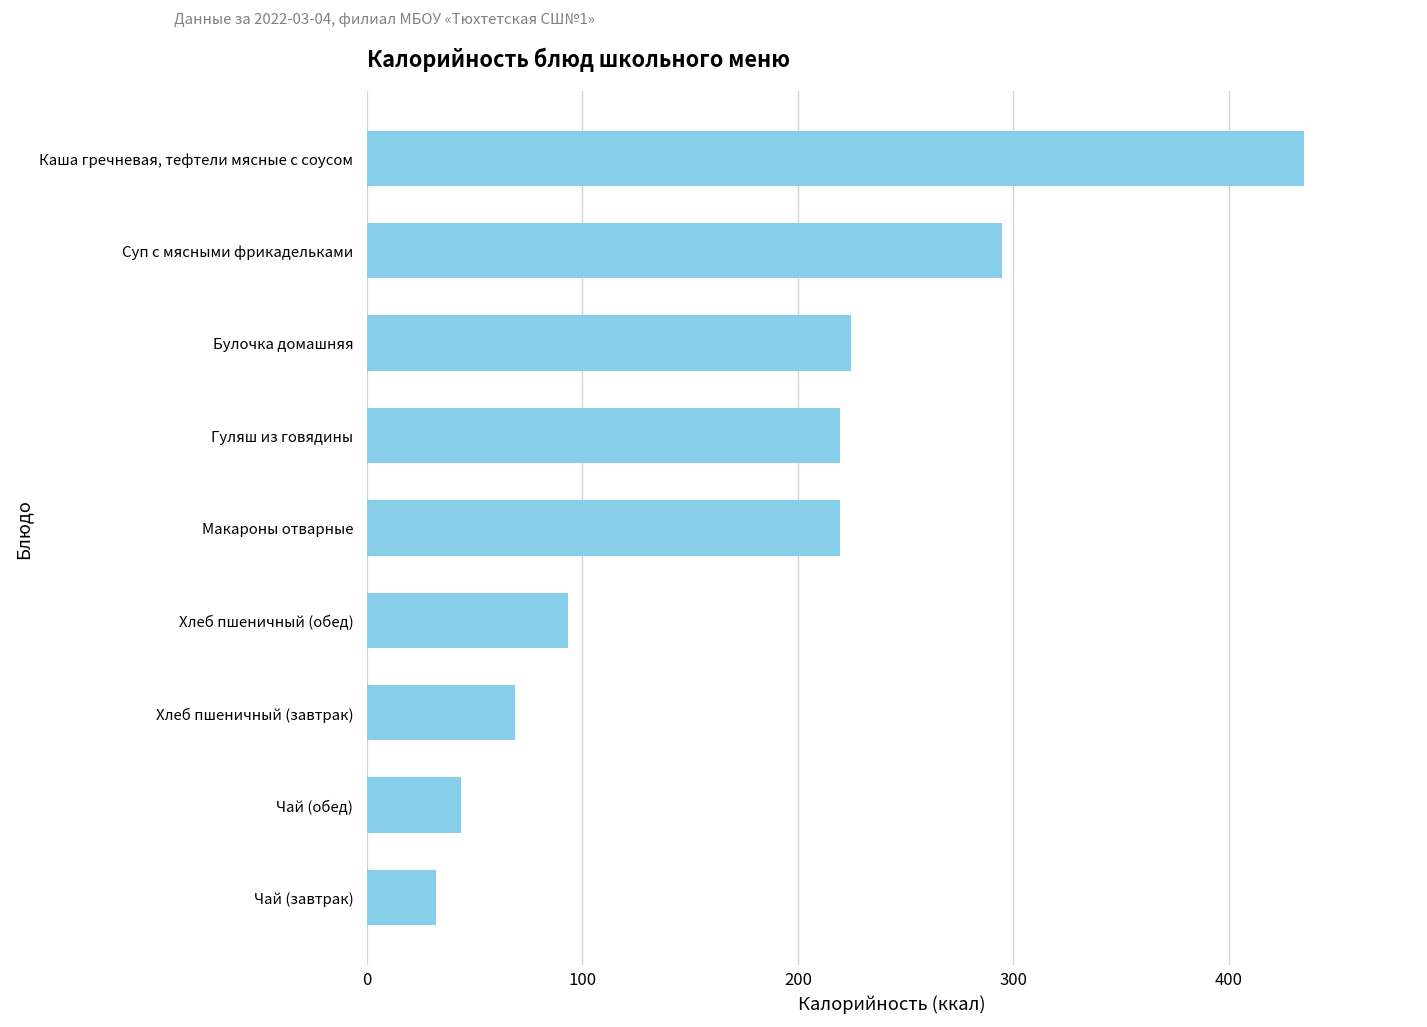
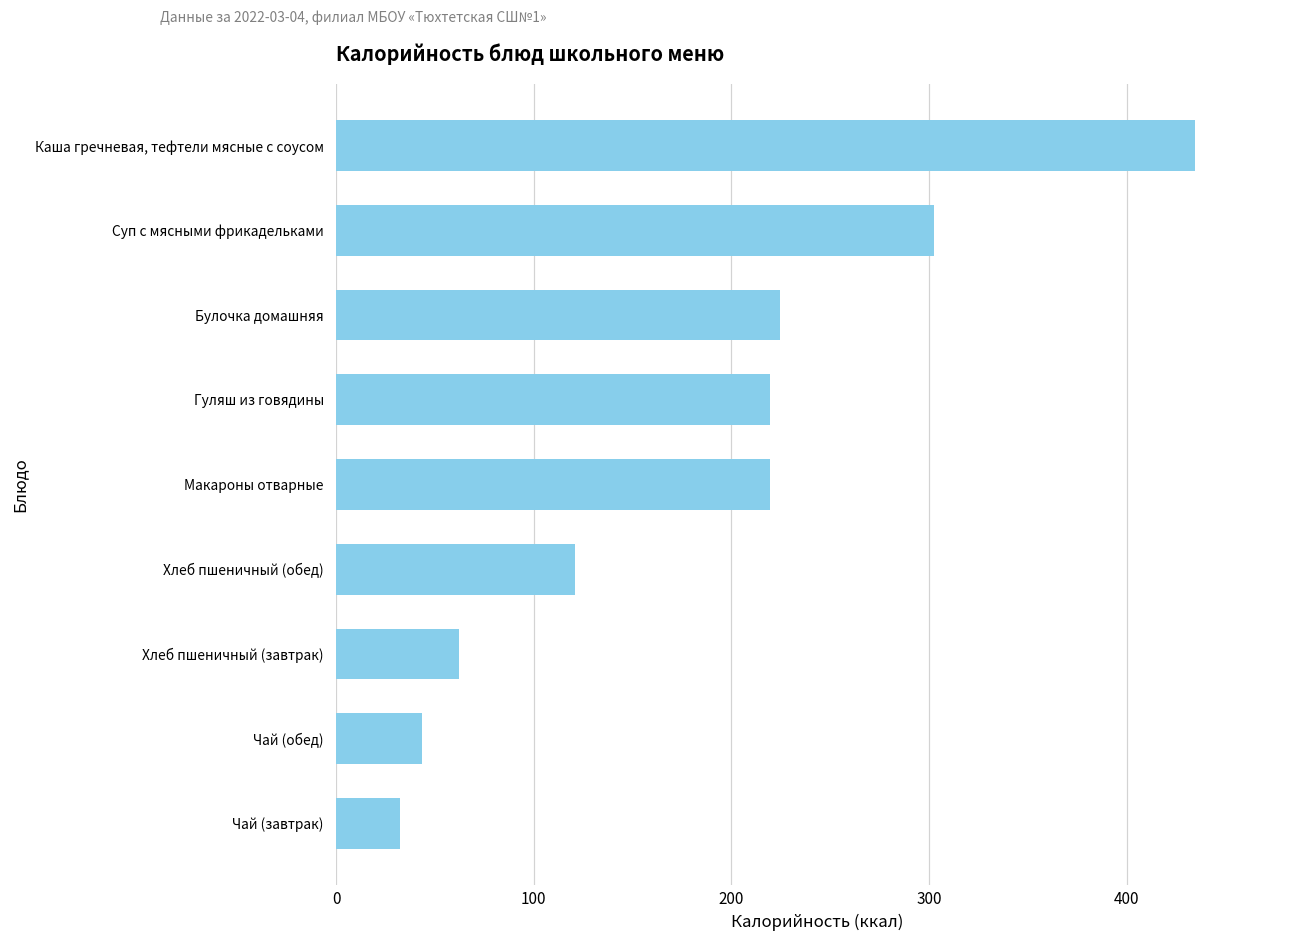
  {
    "Каша гречневая, тефтели мясные с соусом": 435,
-   "Суп с мясными фрикадельками": 295,
+   "Суп с мясными фрикадельками": 302,
    "Булочка домашняя": 225,
    "Гуляш из говядины": 220,
    "Макароны отварные": 220,
-   "Хлеб пшеничный (обед)": 94,
-   "Хлеб пшеничный (завтрак)": 69,
+   "Хлеб пшеничный (обед)": 121,
+   "Хлеб пшеничный (завтрак)": 62,
    "Чай (обед)": 44,
    "Чай (завтрак)": 32
  }
